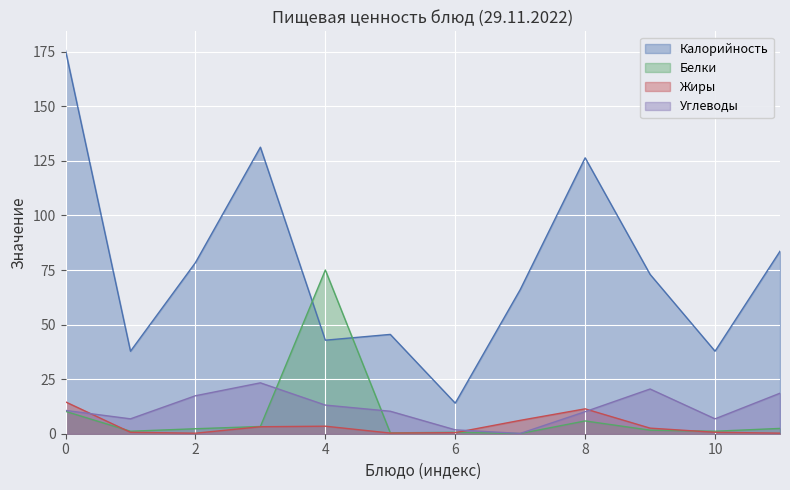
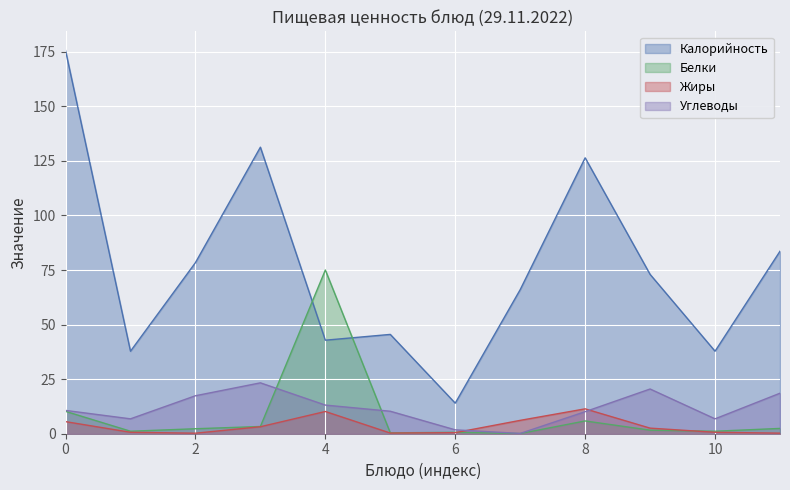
  {
    "Жиры": {
-     "0": 15,
+     "0": 6,
      "2": 0,
-     "4": 3,
+     "4": 10,
      "8": 11
    }
  }
